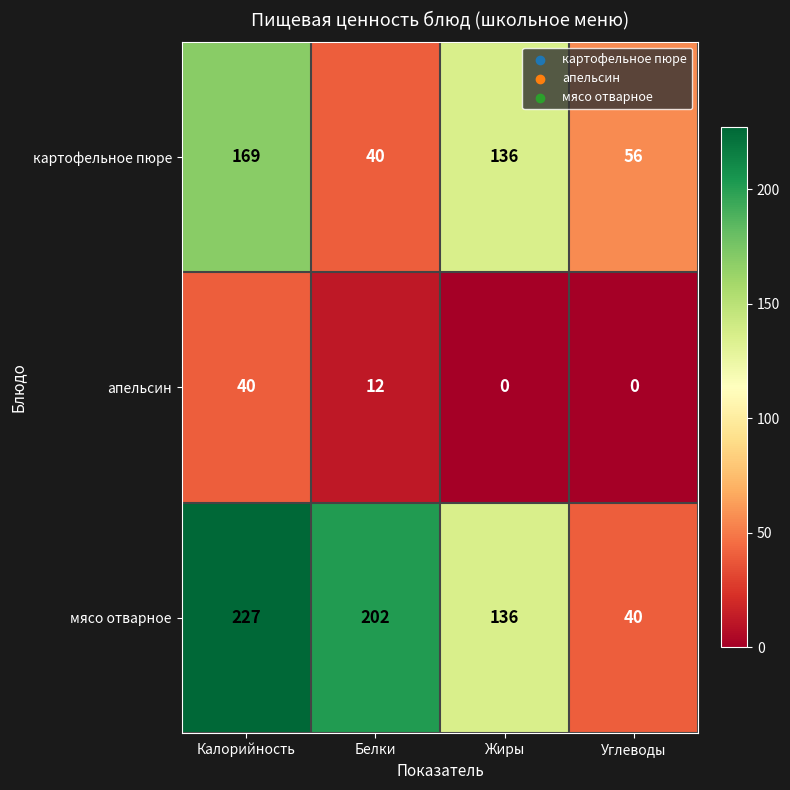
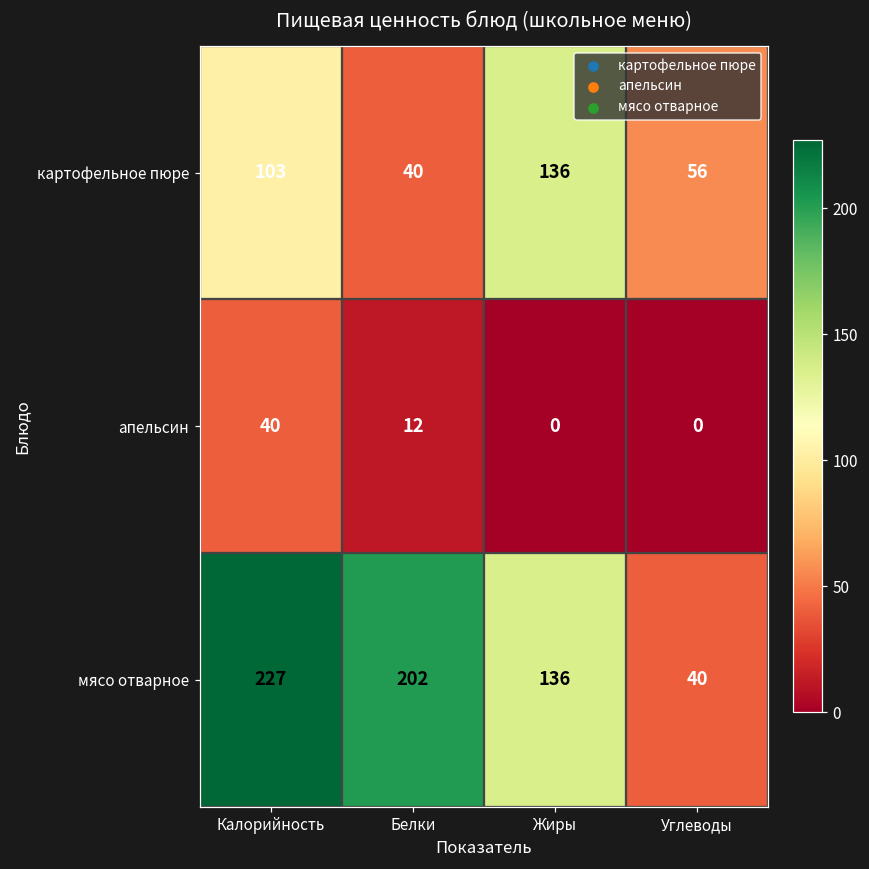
  {
    "картофельное пюре": {
-     "Калорийность": 169,
+     "Калорийность": 103,
      "Белки": 40,
      "Жиры": 136,
      "Углеводы": 56
    },
    "апельсин": {
      "Калорийность": 40,
      "Белки": 12,
      "Жиры": 0,
      "Углеводы": 0
    },
    "мясо отварное": {
      "Калорийность": 227,
      "Белки": 202,
      "Жиры": 136,
      "Углеводы": 40
    }
  }
